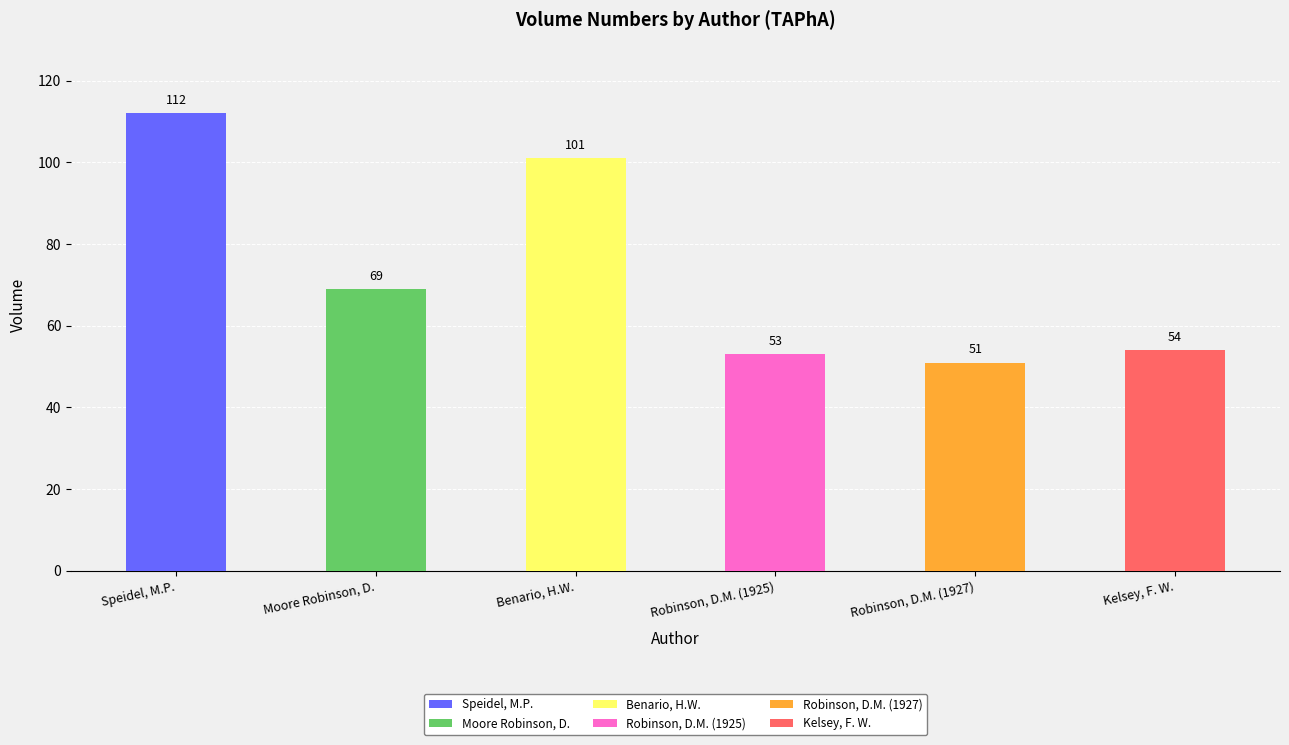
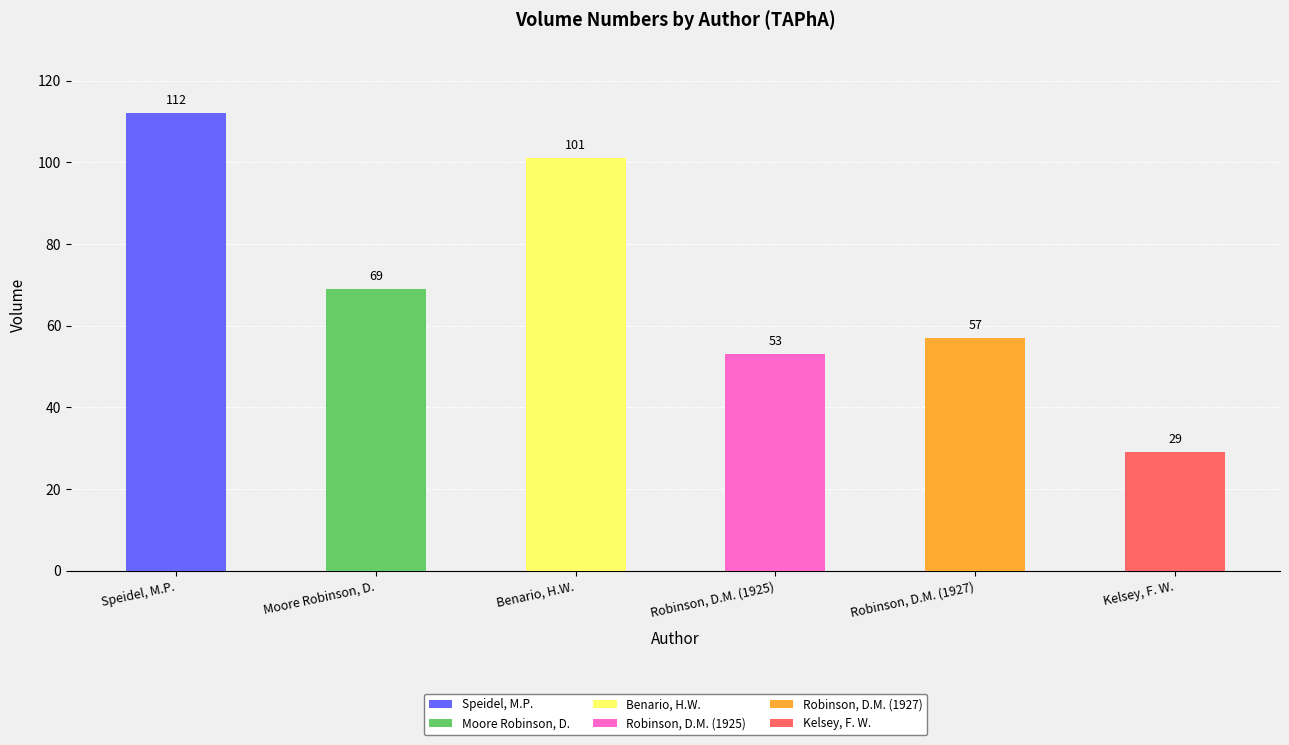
  {
    "Speidel, M.P.": 112,
    "Moore Robinson, D.": 69,
    "Benario, H.W.": 101,
    "Robinson, D.M. (1925)": 53,
-   "Robinson, D.M. (1927)": 51,
-   "Kelsey, F. W.": 54
+   "Robinson, D.M. (1927)": 57,
+   "Kelsey, F. W.": 29
  }
